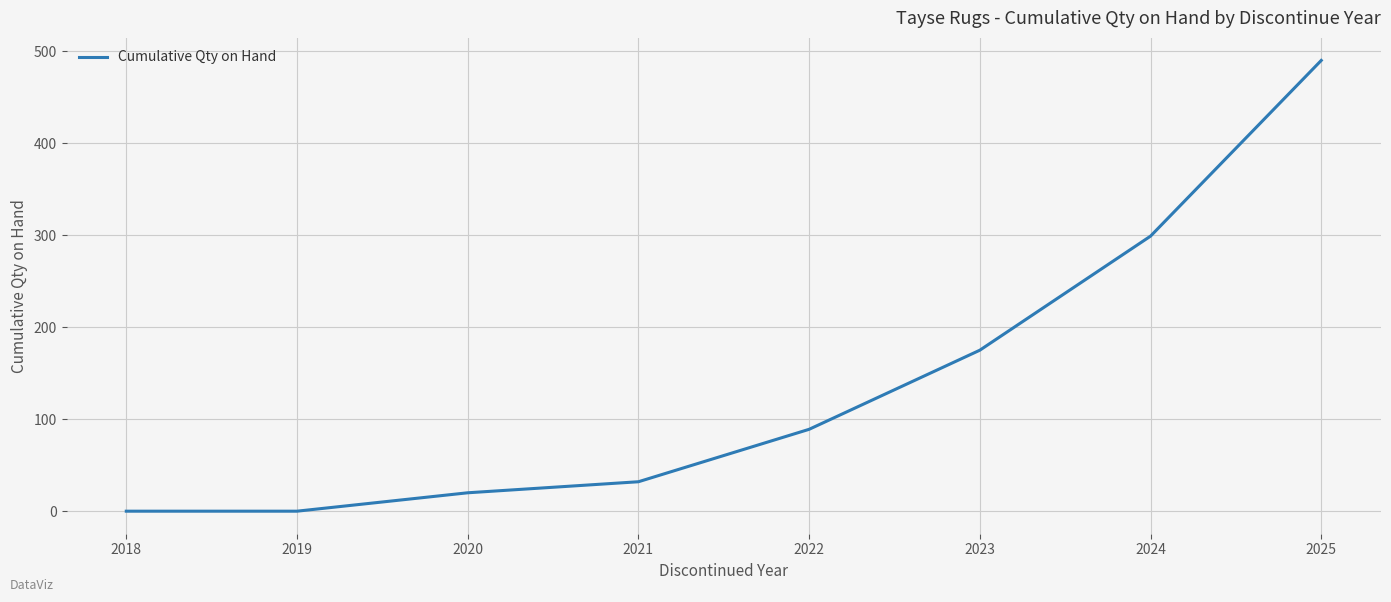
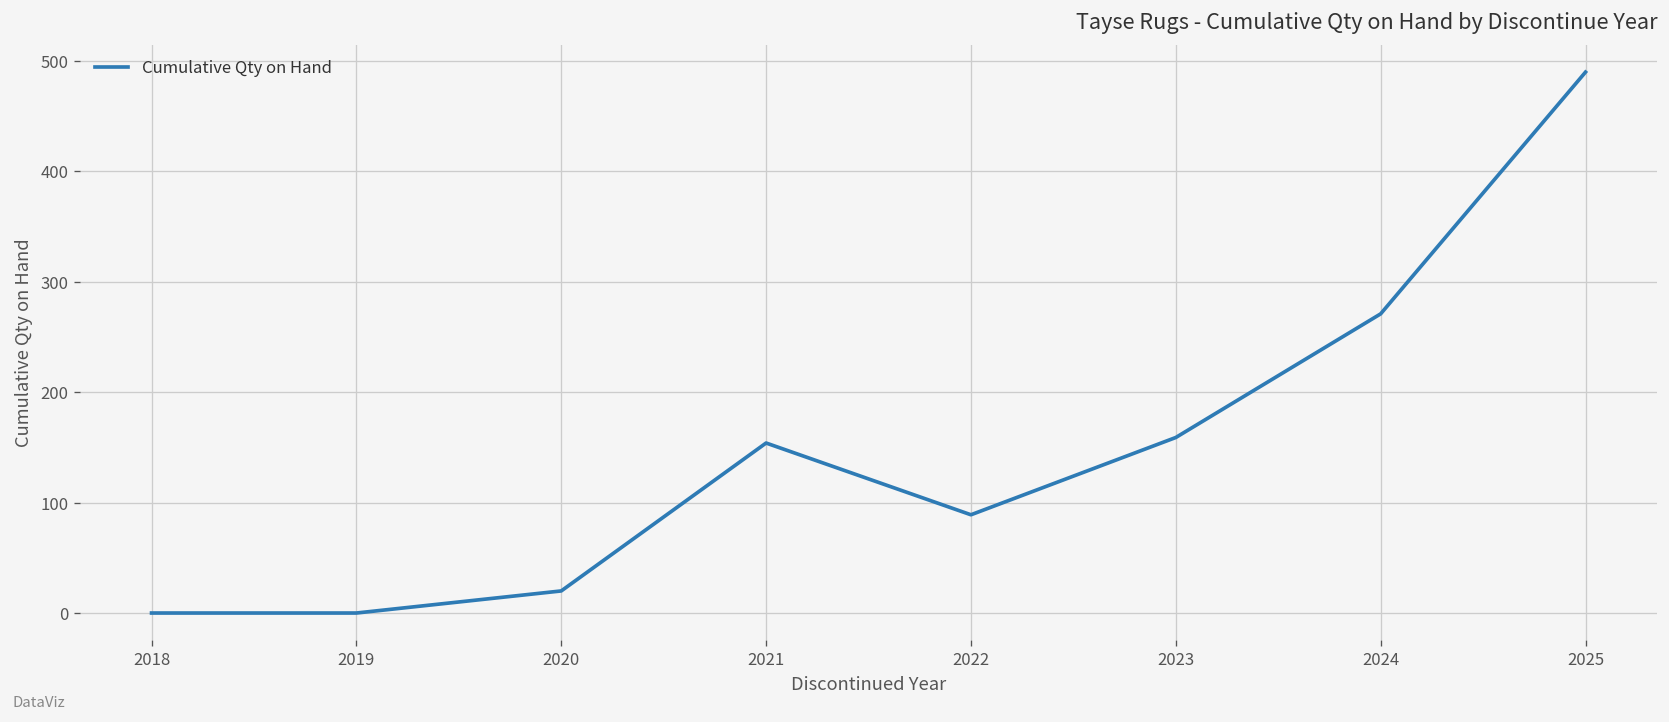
  {
    "2018": 0,
    "2019": 0,
    "2020": 20,
-   "2021": 30,
+   "2021": 150,
    "2022": 90,
-   "2023": 180,
-   "2024": 300,
+   "2023": 160,
+   "2024": 270,
    "2025": 490
  }
